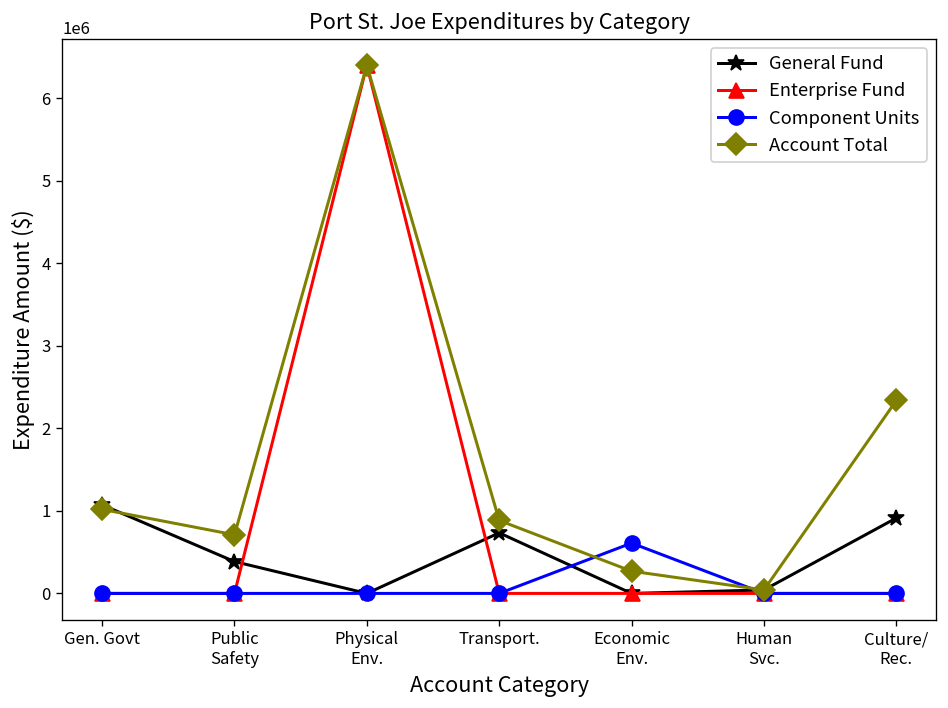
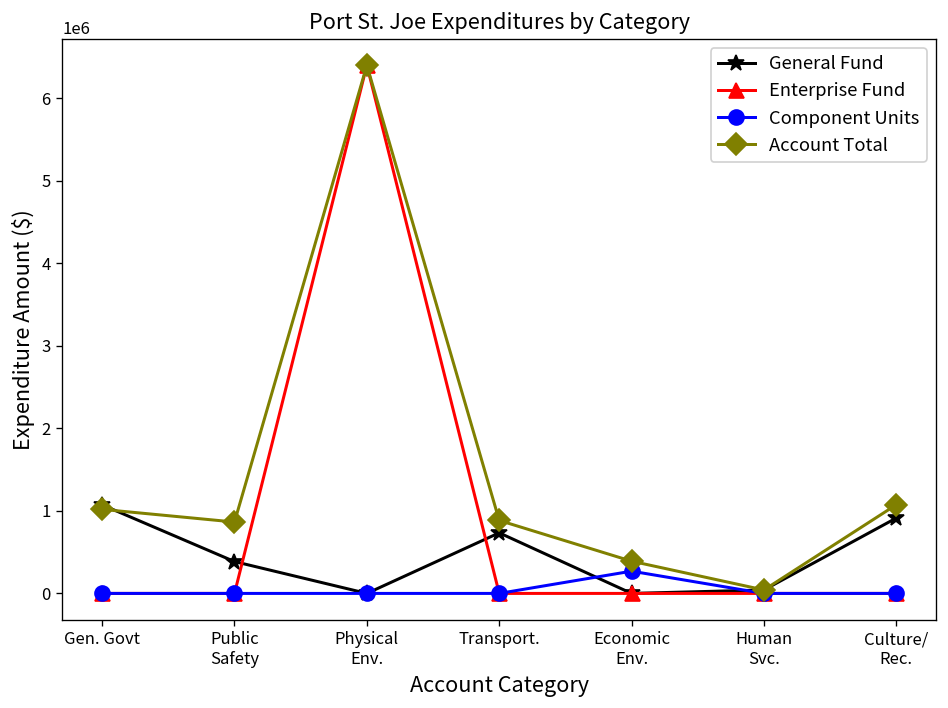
  {
    "General Fund": {
      "Gen. Govt": 1100000,
      "Public Safety": 400000,
      "Transport.": 700000,
      "Culture/ Rec.": 900000
    },
    "Component Units": {
-     "Economic Env.": 600000
+     "Economic Env.": 300000
    },
    "Account Total": {
      "Gen. Govt": 1000000,
-     "Public Safety": 700000,
+     "Public Safety": 900000,
      "Transport.": 900000,
-     "Economic Env.": 300000,
-     "Culture/ Rec.": 2300000
+     "Economic Env.": 400000,
+     "Culture/ Rec.": 1100000
    }
  }
